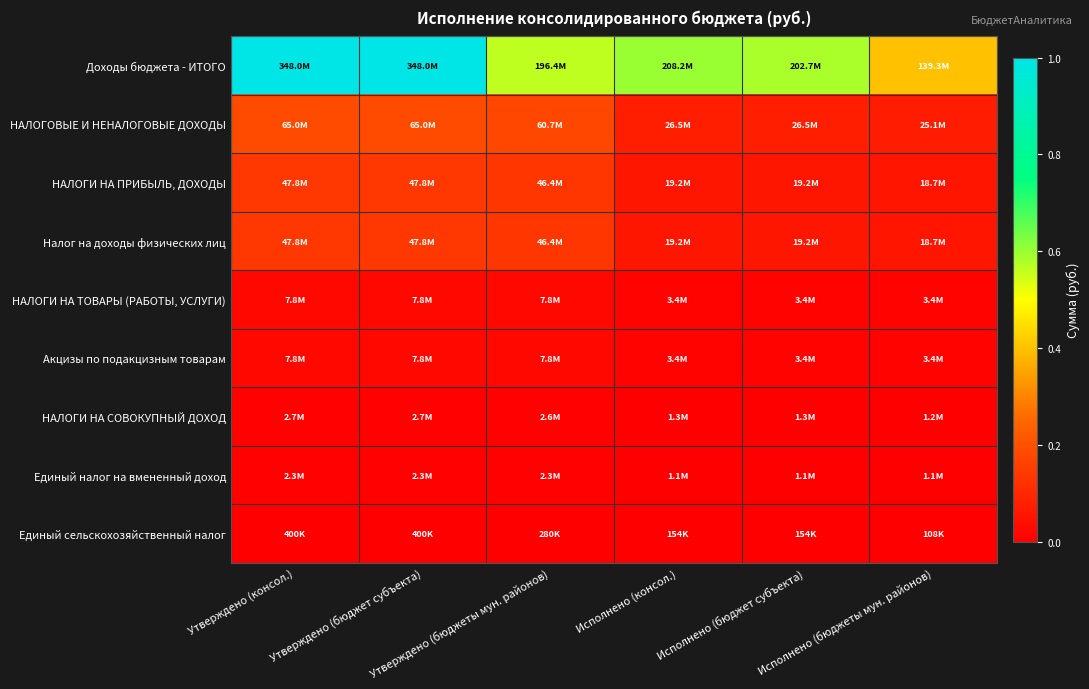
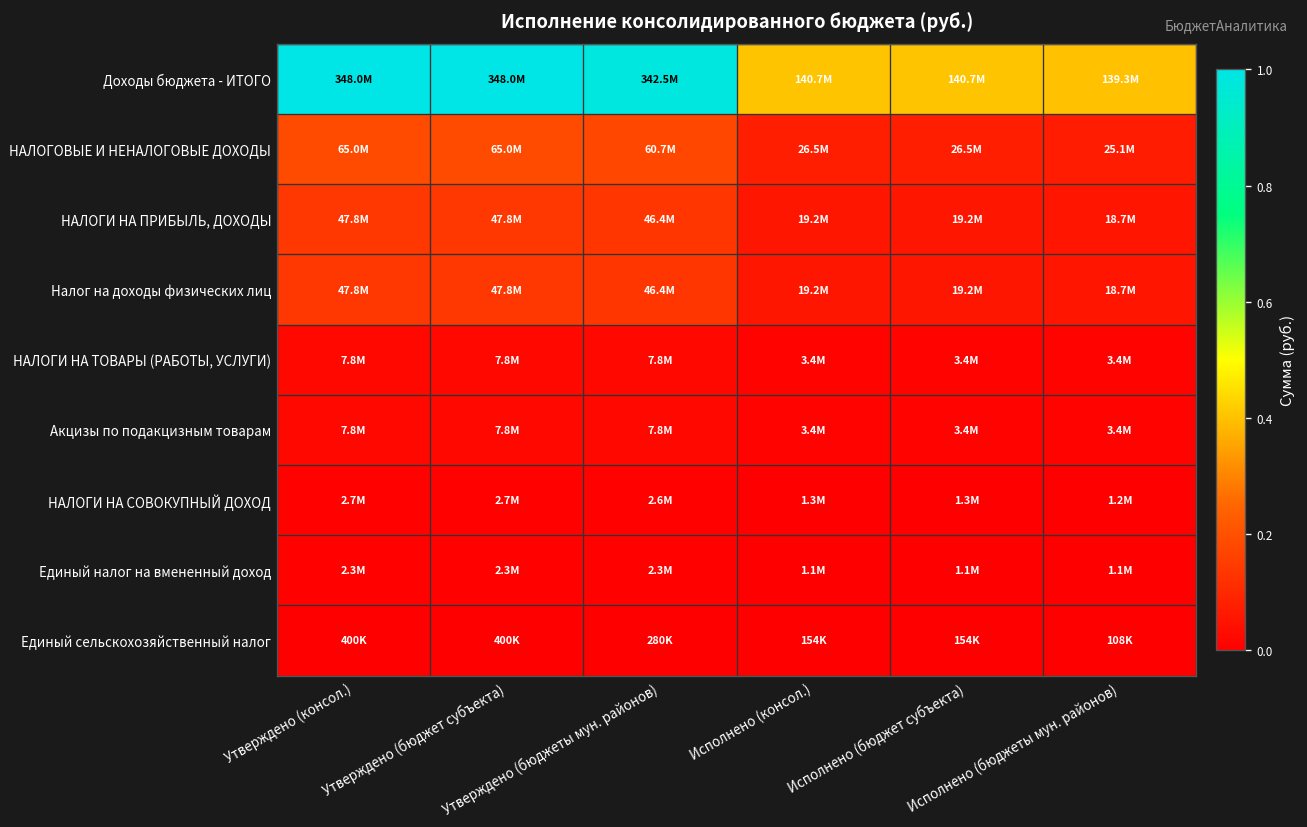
  {
    "Доходы бюджета - ИТОГО": {
      "Утверждено (консол.)": "348.0M",
      "Утверждено (бюджет субъекта)": "348.0M",
-     "Утверждено (бюджеты мун. районов)": "196.4M",
-     "Исполнено (консол.)": "208.2M",
-     "Исполнено (бюджет субъекта)": "202.7M",
+     "Утверждено (бюджеты мун. районов)": "342.5M",
+     "Исполнено (консол.)": "140.7M",
+     "Исполнено (бюджет субъекта)": "140.7M",
      "Исполнено (бюджеты мун. районов)": "139.3M"
    },
    "НАЛОГОВЫЕ И НЕНАЛОГОВЫЕ ДОХОДЫ": {
      "Утверждено (консол.)": "65.0M",
      "Утверждено (бюджет субъекта)": "65.0M",
      "Утверждено (бюджеты мун. районов)": "60.7M",
      "Исполнено (консол.)": "26.5M",
      "Исполнено (бюджет субъекта)": "26.5M",
      "Исполнено (бюджеты мун. районов)": "25.1M"
    },
    "НАЛОГИ НА ПРИБЫЛЬ, ДОХОДЫ": {
      "Утверждено (консол.)": "47.8M",
      "Утверждено (бюджет субъекта)": "47.8M",
      "Утверждено (бюджеты мун. районов)": "46.4M",
      "Исполнено (консол.)": "19.2M",
      "Исполнено (бюджет субъекта)": "19.2M",
      "Исполнено (бюджеты мун. районов)": "18.7M"
    },
    "Налог на доходы физических лиц": {
      "Утверждено (консол.)": "47.8M",
      "Утверждено (бюджет субъекта)": "47.8M",
      "Утверждено (бюджеты мун. районов)": "46.4M",
      "Исполнено (консол.)": "19.2M",
      "Исполнено (бюджет субъекта)": "19.2M",
      "Исполнено (бюджеты мун. районов)": "18.7M"
    },
    "НАЛОГИ НА ТОВАРЫ (РАБОТЫ, УСЛУГИ)": {
      "Утверждено (консол.)": "7.8M",
      "Утверждено (бюджет субъекта)": "7.8M",
      "Утверждено (бюджеты мун. районов)": "7.8M",
      "Исполнено (консол.)": "3.4M",
      "Исполнено (бюджет субъекта)": "3.4M",
      "Исполнено (бюджеты мун. районов)": "3.4M"
    },
    "Акцизы по подакцизным товарам": {
      "Утверждено (консол.)": "7.8M",
      "Утверждено (бюджет субъекта)": "7.8M",
      "Утверждено (бюджеты мун. районов)": "7.8M",
      "Исполнено (консол.)": "3.4M",
      "Исполнено (бюджет субъекта)": "3.4M",
      "Исполнено (бюджеты мун. районов)": "3.4M"
    },
    "НАЛОГИ НА СОВОКУПНЫЙ ДОХОД": {
      "Утверждено (консол.)": "2.7M",
      "Утверждено (бюджет субъекта)": "2.7M",
      "Утверждено (бюджеты мун. районов)": "2.6M",
      "Исполнено (консол.)": "1.3M",
      "Исполнено (бюджет субъекта)": "1.3M",
      "Исполнено (бюджеты мун. районов)": "1.2M"
    },
    "Единый налог на вмененный доход": {
      "Утверждено (консол.)": "2.3M",
      "Утверждено (бюджет субъекта)": "2.3M",
      "Утверждено (бюджеты мун. районов)": "2.3M",
      "Исполнено (консол.)": "1.1M",
      "Исполнено (бюджет субъекта)": "1.1M",
      "Исполнено (бюджеты мун. районов)": "1.1M"
    },
    "Единый сельскохозяйственный налог": {
      "Утверждено (консол.)": "400K",
      "Утверждено (бюджет субъекта)": "400K",
      "Утверждено (бюджеты мун. районов)": "280K",
      "Исполнено (консол.)": "154K",
      "Исполнено (бюджет субъекта)": "154K",
      "Исполнено (бюджеты мун. районов)": "108K"
    }
  }
